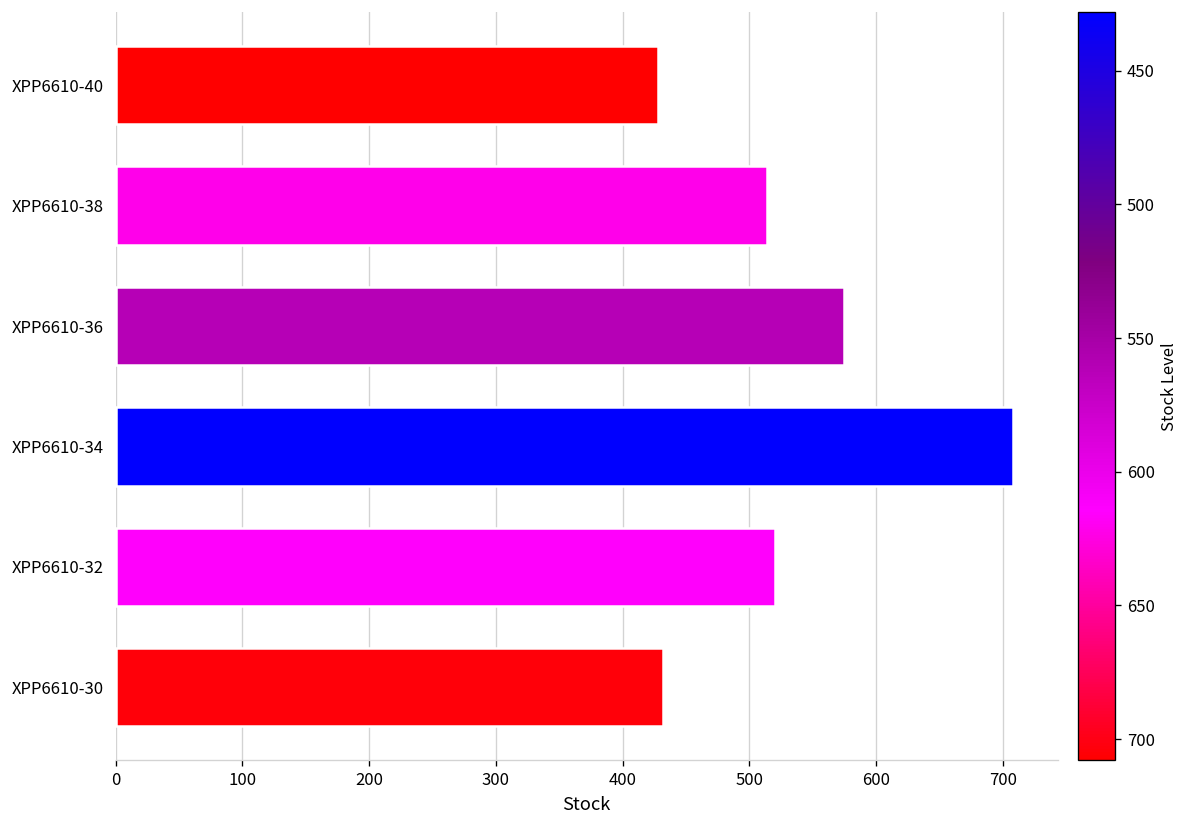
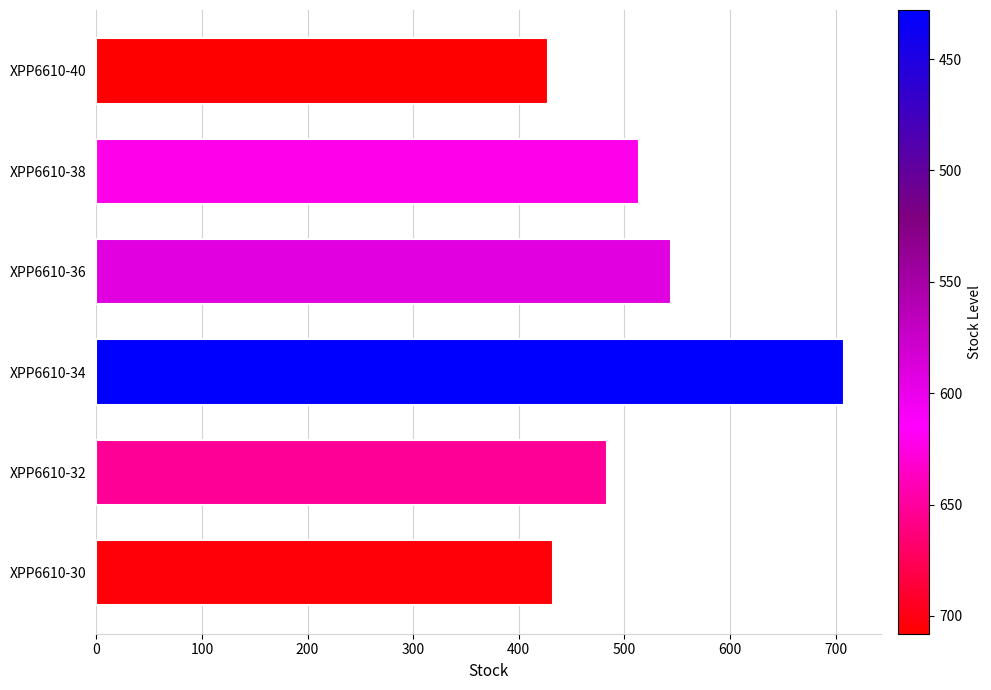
  {
    "XPP6610-40": 428,
    "XPP6610-38": 514,
-   "XPP6610-36": 575,
+   "XPP6610-36": 544,
    "XPP6610-34": 708,
-   "XPP6610-32": 520,
+   "XPP6610-32": 484,
    "XPP6610-30": 432
  }
